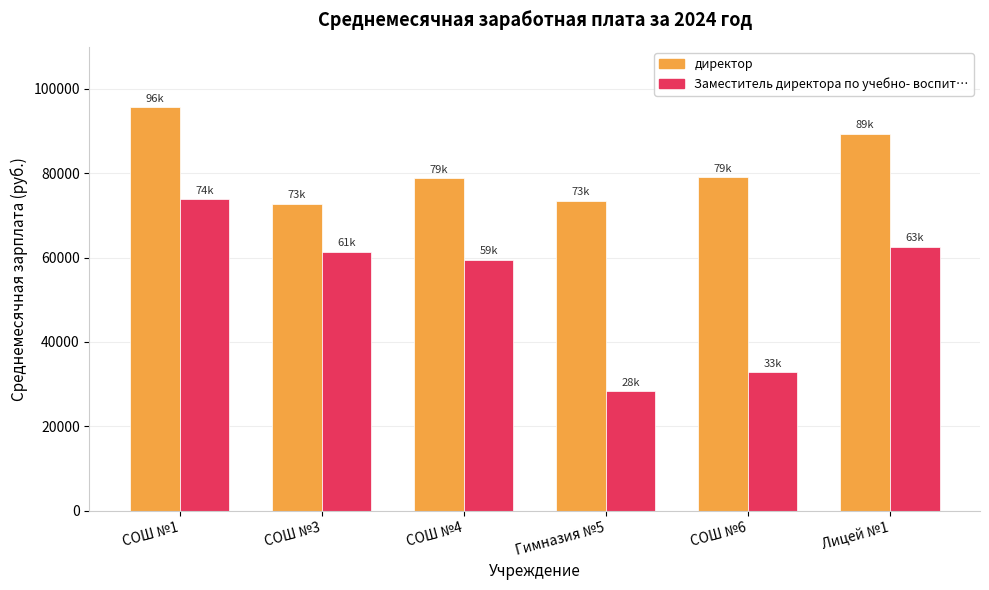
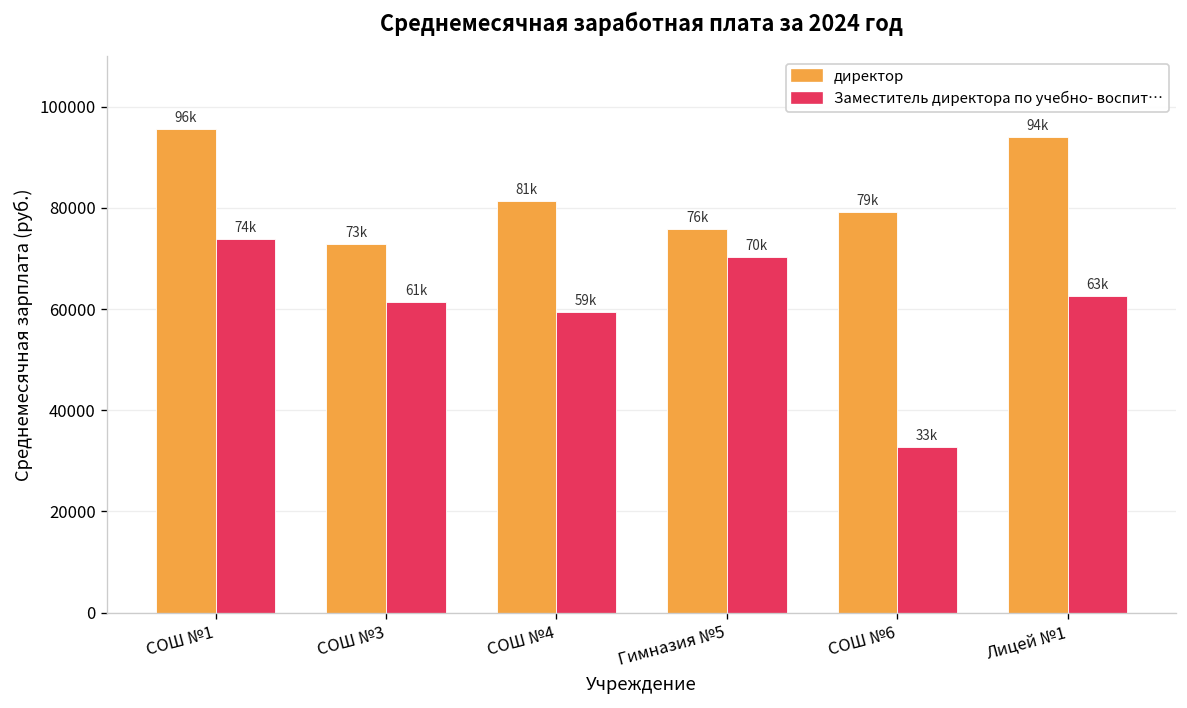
  {
    "директор": {
      "СОШ №1": "96k",
      "СОШ №3": "73k",
-     "СОШ №4": "79k",
-     "Гимназия №5": "73k",
+     "СОШ №4": "81k",
+     "Гимназия №5": "76k",
      "СОШ №6": "79k",
-     "Лицей №1": "89k"
+     "Лицей №1": "94k"
    },
    "Заместитель директора по учебно- воспит…": {
      "СОШ №1": "74k",
      "СОШ №3": "61k",
      "СОШ №4": "59k",
-     "Гимназия №5": "28k",
+     "Гимназия №5": "70k",
      "СОШ №6": "33k",
      "Лицей №1": "63k"
    }
  }
